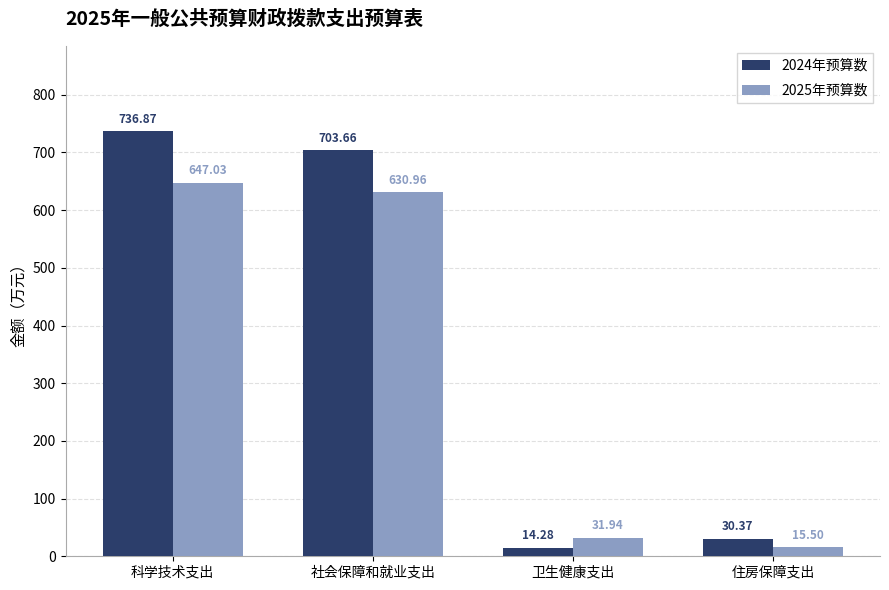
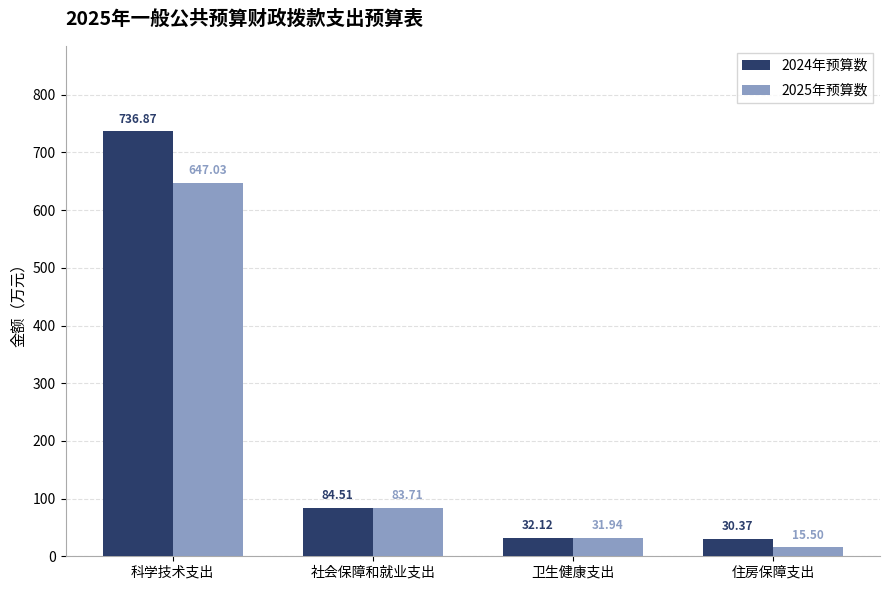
  {
    "2024年预算数": {
      "科学技术支出": 736.87,
-     "社会保障和就业支出": 703.66,
-     "卫生健康支出": 14.28,
+     "社会保障和就业支出": 84.51,
+     "卫生健康支出": 32.12,
      "住房保障支出": 30.37
    },
    "2025年预算数": {
      "科学技术支出": 647.03,
-     "社会保障和就业支出": 630.96,
+     "社会保障和就业支出": 83.71,
      "卫生健康支出": 31.94,
      "住房保障支出": 15.50
    }
  }
